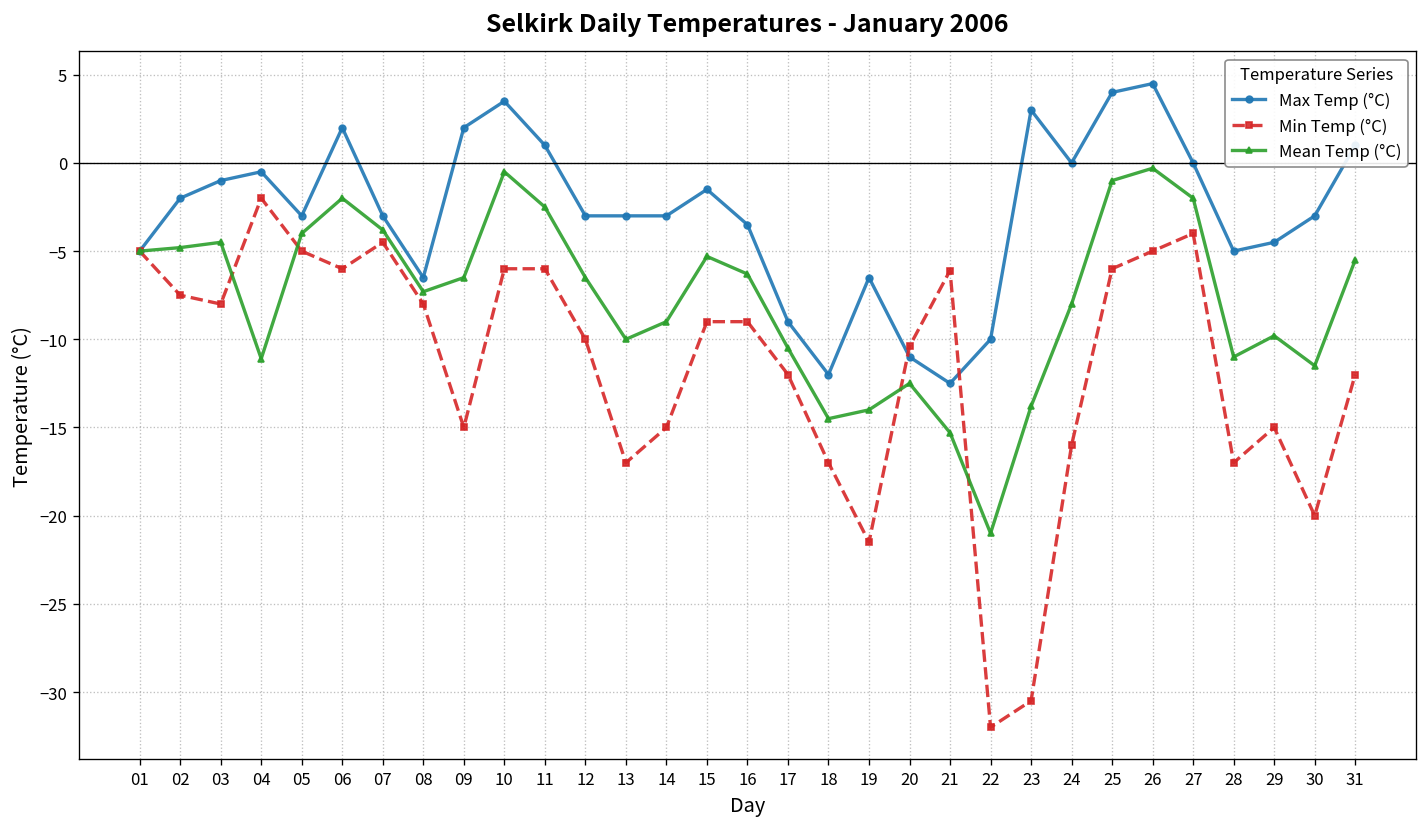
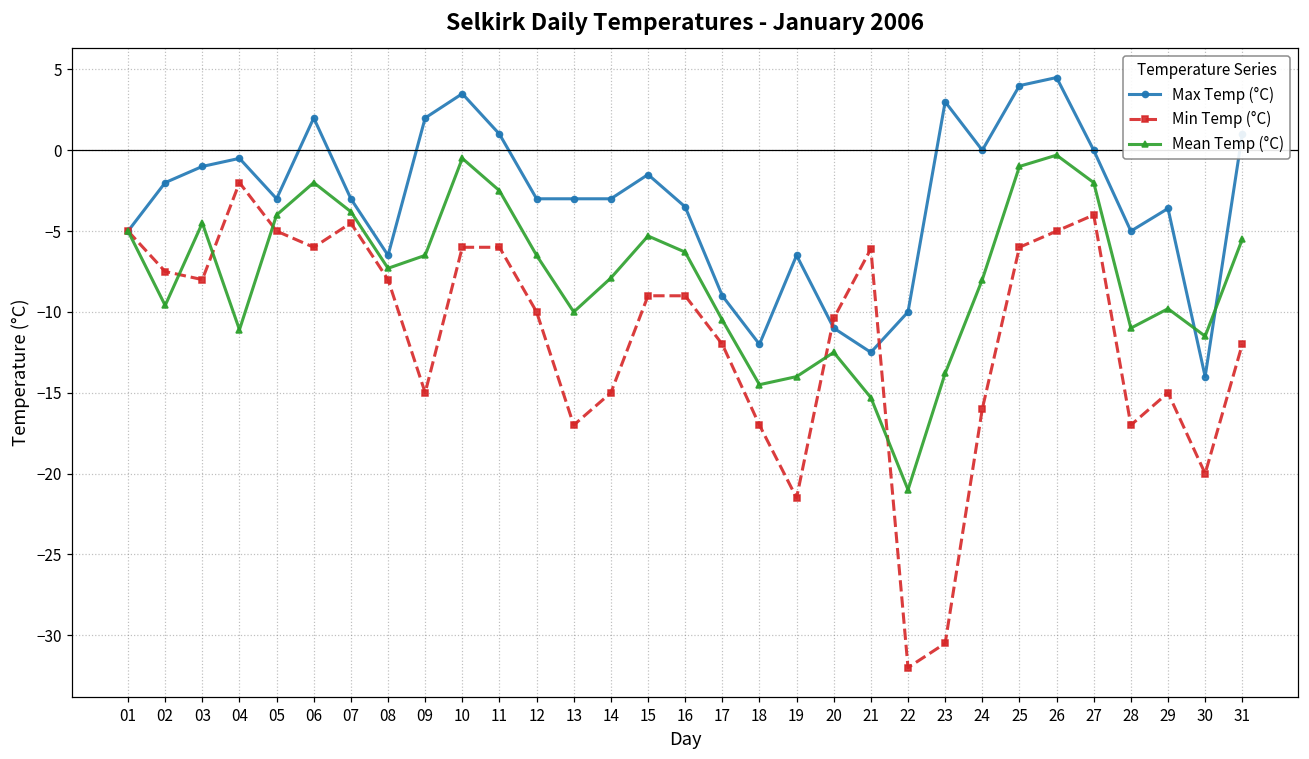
  {
    "Max Temp (°C)": {
      "02": -2.0,
      "03": -1.0,
      "04": -0.5,
      "05": -3.0,
      "06": 2.0,
      "07": -3.0,
      "08": -6.5,
      "09": 2.0,
      "10": 3.5,
      "11": 1.0,
      "12": -3.0,
      "13": -3.0,
      "14": -3.0,
      "15": -1.5,
      "16": -3.5,
      "17": -9.0,
      "18": -12.0,
      "19": -6.5,
      "20": -11.0,
      "21": -12.5,
      "22": -10.0,
      "23": 3.0,
      "24": 0.0,
      "25": 4.0,
      "26": 4.5,
      "27": 0.0,
      "28": -5.0,
-     "29": -4.5,
-     "30": -3
+     "29": -3.6,
+     "30": -14
    },
    "Min Temp (°C)": {
      "02": -7.5,
      "03": -8.0,
      "04": -2.0,
      "05": -5.0,
      "06": -6.0,
      "07": -4.5,
      "08": -8.0,
      "09": -15.0,
      "10": -6.0,
      "11": -6.0,
      "12": -10.0,
      "13": -17.0,
      "14": -15.0,
      "15": -9.0,
      "16": -9.0,
      "17": -12.0,
      "18": -17.0,
      "19": -21.5,
      "20": -10.4,
      "21": -6.1,
      "22": -32.0,
      "23": -30.5,
      "24": -16.0,
      "25": -6.0,
      "26": -5.0,
      "27": -4.0,
      "28": -17.0,
      "29": -15.0,
      "30": -20.0,
      "31": -12.0
    },
    "Mean Temp (°C)": {
-     "02": -4.8,
+     "02": -9.6,
      "03": -4.5,
      "04": -11.1,
      "05": -4.0,
      "06": -2.0,
      "07": -3.8,
      "08": -7.3,
      "09": -6.5,
      "10": -0.5,
      "11": -2.5,
      "12": -6.5,
      "13": -10.0,
-     "14": -9.0,
+     "14": -7.9,
      "15": -5.3,
      "16": -6.3,
      "17": -10.5,
      "18": -14.5,
      "19": -14.0,
      "20": -12.5,
      "21": -15.3,
      "22": -21.0,
      "23": -13.8,
      "24": -8.0,
      "25": -1.0,
      "26": -0.3,
      "27": -2.0,
      "28": -11.0,
      "29": -9.8,
      "30": -11.5,
      "31": -5.5
    }
  }
